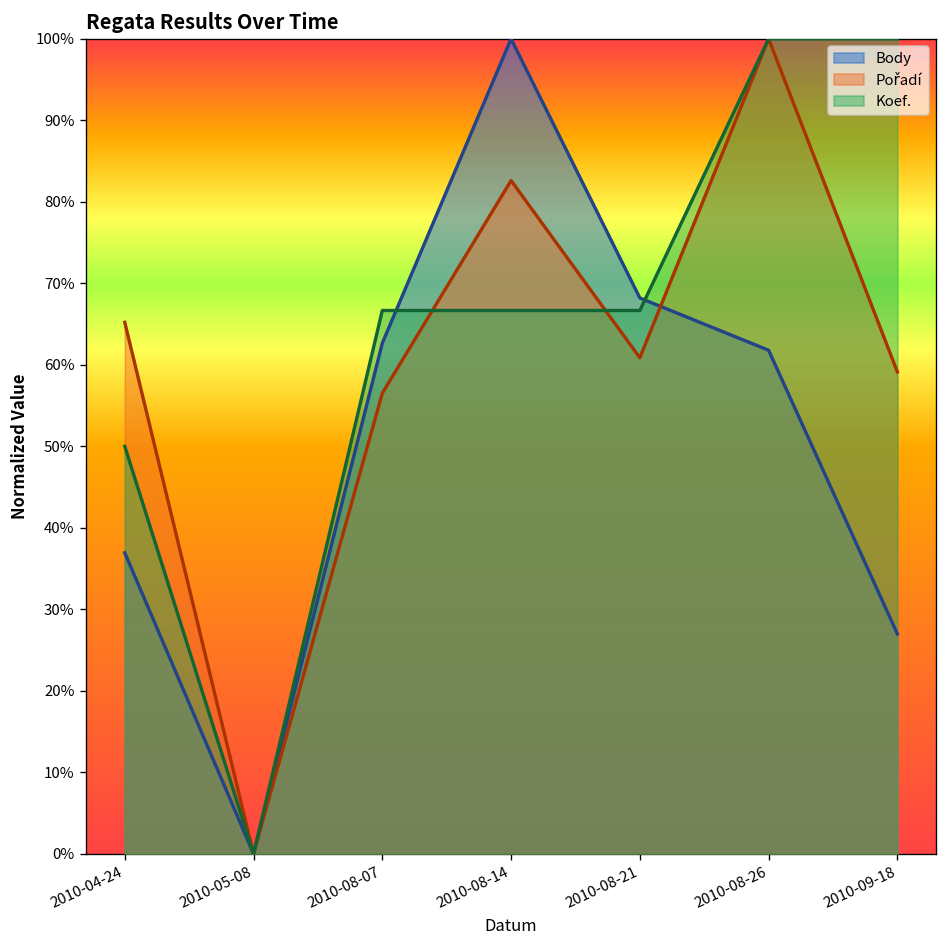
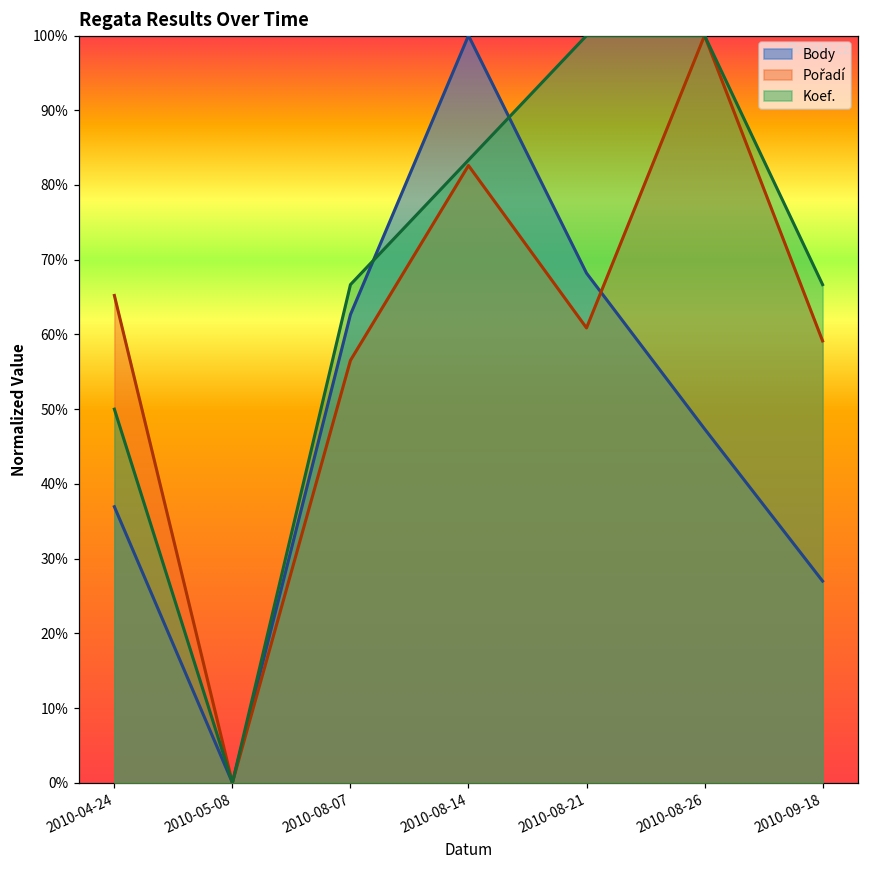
  {
    "Body": {
      "2010-04-24": "37%",
      "2010-08-07": "63%",
      "2010-08-14": "100%",
      "2010-08-21": "68%",
-     "2010-08-26": "62%",
+     "2010-08-26": "47%",
      "2010-09-18": "27%"
    },
    "Pořadí": {
      "2010-04-24": "65%",
      "2010-08-07": "57%",
      "2010-08-14": "83%",
      "2010-08-21": "61%",
      "2010-09-18": "59%"
    },
    "Koef.": {
      "2010-04-24": "50%",
      "2010-08-07": "67%",
-     "2010-08-14": "67%",
-     "2010-08-21": "67%",
-     "2010-09-18": "100%"
+     "2010-08-14": "83%",
+     "2010-08-21": "100%",
+     "2010-09-18": "67%"
    }
  }
